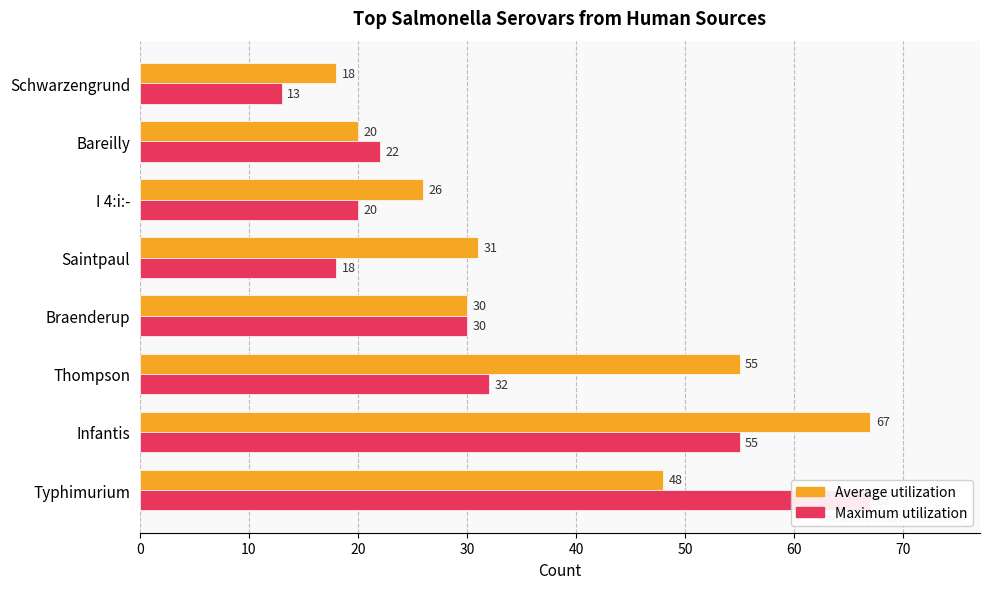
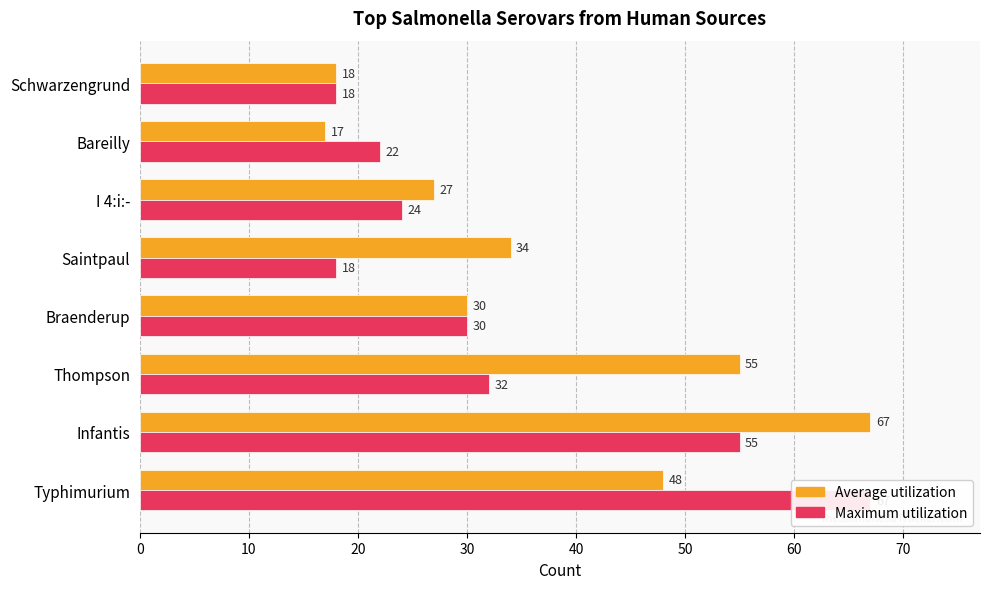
  {
    "Average utilization": {
      "Schwarzengrund": 18,
-     "Bareilly": 20,
-     "I 4:i:-": 26,
-     "Saintpaul": 31,
+     "Bareilly": 17,
+     "I 4:i:-": 27,
+     "Saintpaul": 34,
      "Braenderup": 30,
      "Thompson": 55,
      "Infantis": 67,
      "Typhimurium": 48
    },
    "Maximum utilization": {
-     "Schwarzengrund": 13,
+     "Schwarzengrund": 18,
      "Bareilly": 22,
-     "I 4:i:-": 20,
+     "I 4:i:-": 24,
      "Saintpaul": 18,
      "Braenderup": 30,
      "Thompson": 32,
      "Infantis": 55
    }
  }
